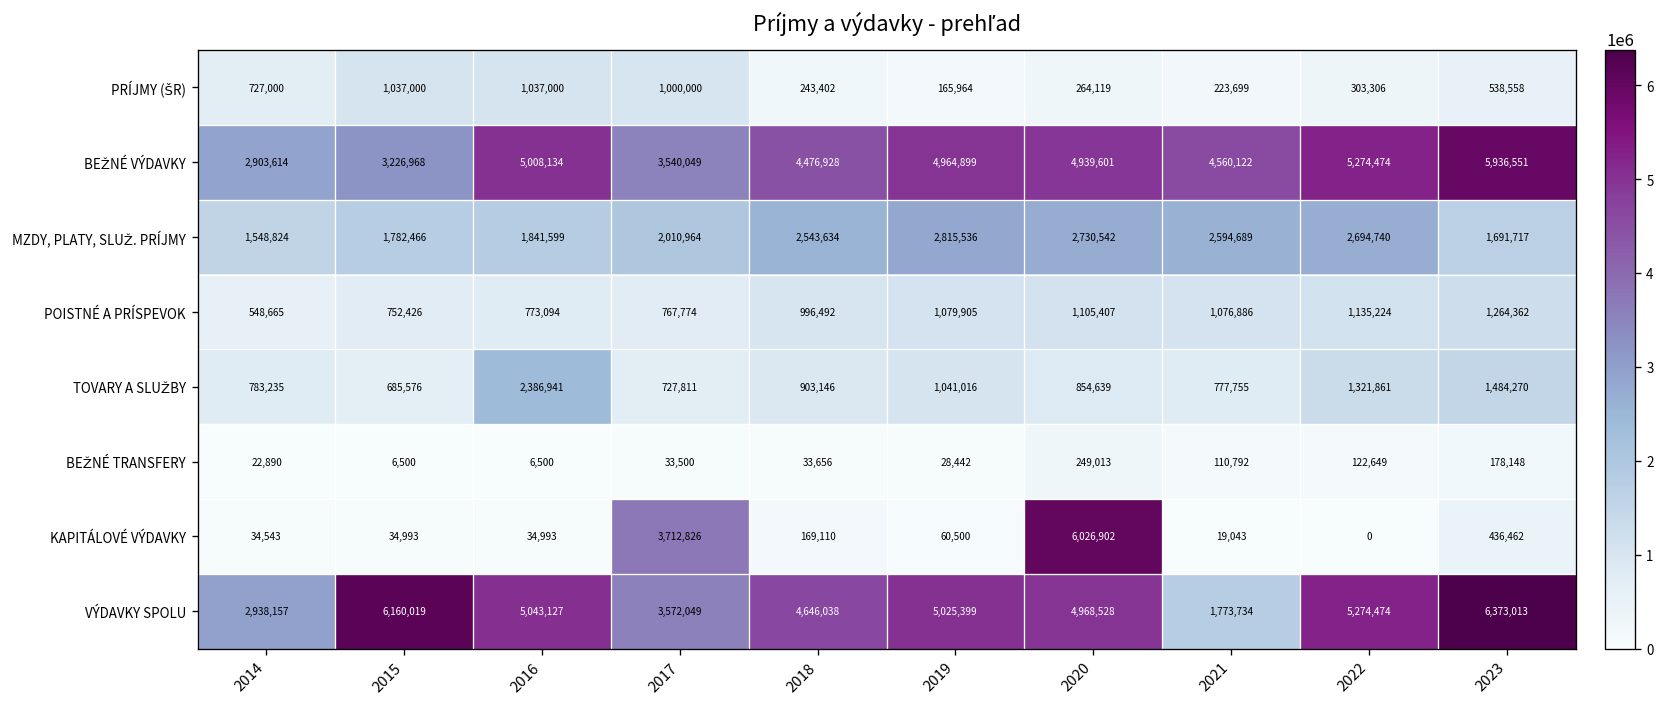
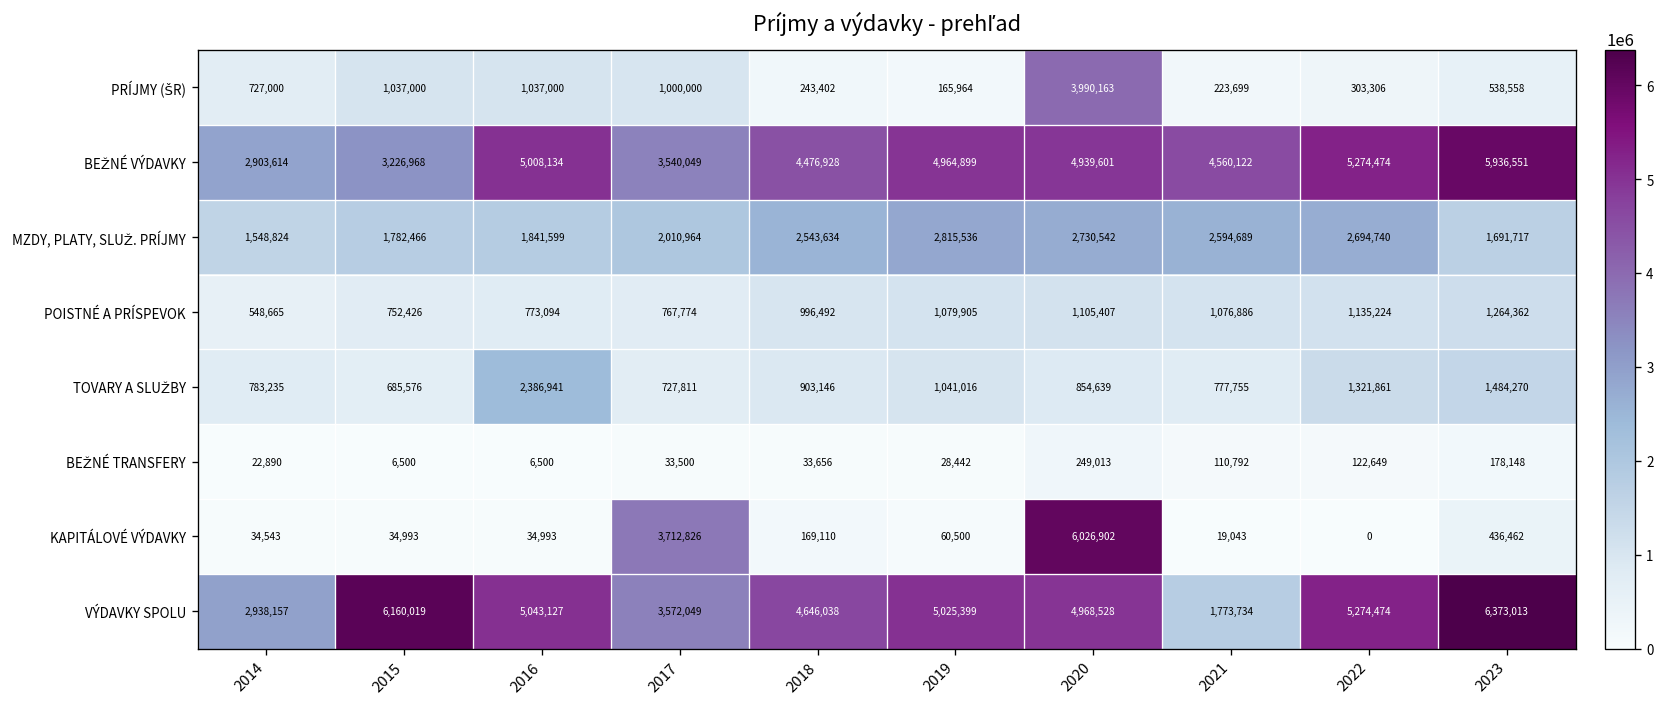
  {
    "PRÍJMY (ŠR)": {
      "2014": "727,000",
      "2015": "1,037,000",
      "2016": "1,037,000",
      "2017": "1,000,000",
      "2018": "243,402",
      "2019": "165,964",
-     "2020": "264,119",
+     "2020": "3,990,163",
      "2021": "223,699",
      "2022": "303,306",
      "2023": "538,558"
    },
    "BEŽNÉ VÝDAVKY": {
      "2014": "2,903,614",
      "2015": "3,226,968",
      "2016": "5,008,134",
      "2017": "3,540,049",
      "2018": "4,476,928",
      "2019": "4,964,899",
      "2020": "4,939,601",
      "2021": "4,560,122",
      "2022": "5,274,474",
      "2023": "5,936,551"
    },
    "MZDY, PLATY, SLUŽ. PRÍJMY": {
      "2014": "1,548,824",
      "2015": "1,782,466",
      "2016": "1,841,599",
      "2017": "2,010,964",
      "2018": "2,543,634",
      "2019": "2,815,536",
      "2020": "2,730,542",
      "2021": "2,594,689",
      "2022": "2,694,740",
      "2023": "1,691,717"
    },
    "POISTNÉ A PRÍSPEVOK": {
      "2014": "548,665",
      "2015": "752,426",
      "2016": "773,094",
      "2017": "767,774",
      "2018": "996,492",
      "2019": "1,079,905",
      "2020": "1,105,407",
      "2021": "1,076,886",
      "2022": "1,135,224",
      "2023": "1,264,362"
    },
    "TOVARY A SLUŽBY": {
      "2014": "783,235",
      "2015": "685,576",
      "2016": "2,386,941",
      "2017": "727,811",
      "2018": "903,146",
      "2019": "1,041,016",
      "2020": "854,639",
      "2021": "777,755",
      "2022": "1,321,861",
      "2023": "1,484,270"
    },
    "BEŽNÉ TRANSFERY": {
      "2014": "22,890",
      "2015": "6,500",
      "2016": "6,500",
      "2017": "33,500",
      "2018": "33,656",
      "2019": "28,442",
      "2020": "249,013",
      "2021": "110,792",
      "2022": "122,649",
      "2023": "178,148"
    },
    "KAPITÁLOVÉ VÝDAVKY": {
      "2014": "34,543",
      "2015": "34,993",
      "2016": "34,993",
      "2017": "3,712,826",
      "2018": "169,110",
      "2019": "60,500",
      "2020": "6,026,902",
      "2021": "19,043",
      "2022": "0",
      "2023": "436,462"
    },
    "VÝDAVKY SPOLU": {
      "2014": "2,938,157",
      "2015": "6,160,019",
      "2016": "5,043,127",
      "2017": "3,572,049",
      "2018": "4,646,038",
      "2019": "5,025,399",
      "2020": "4,968,528",
      "2021": "1,773,734",
      "2022": "5,274,474",
      "2023": "6,373,013"
    }
  }
